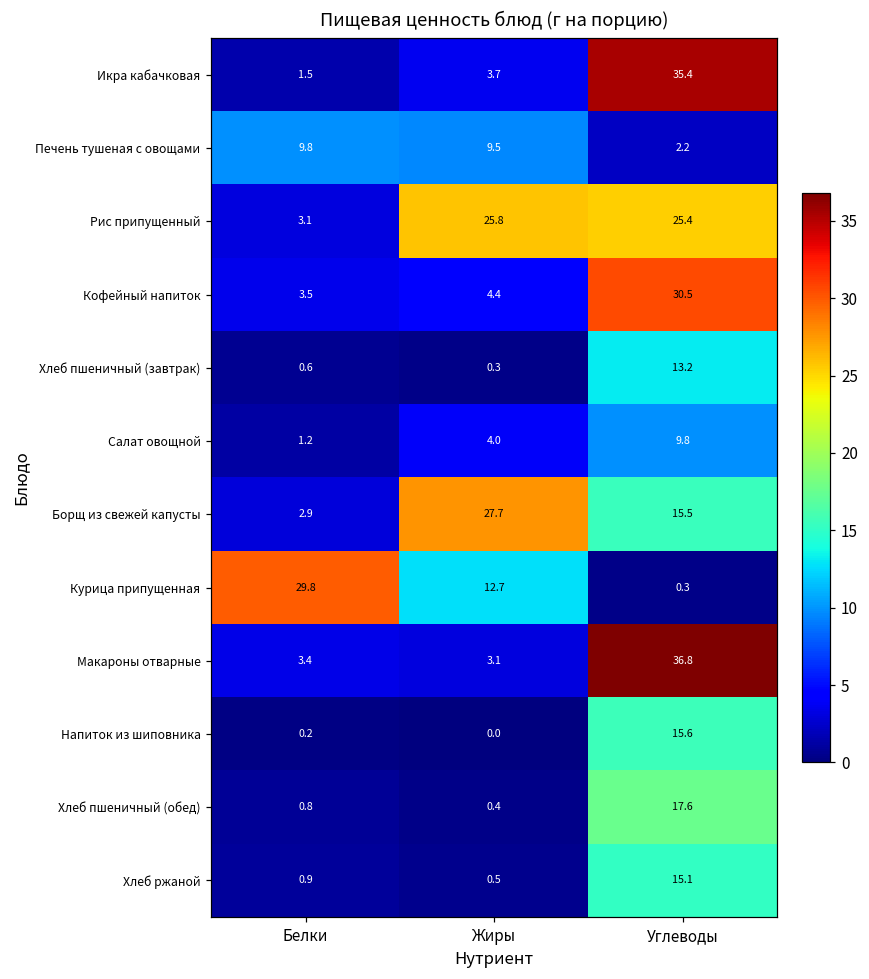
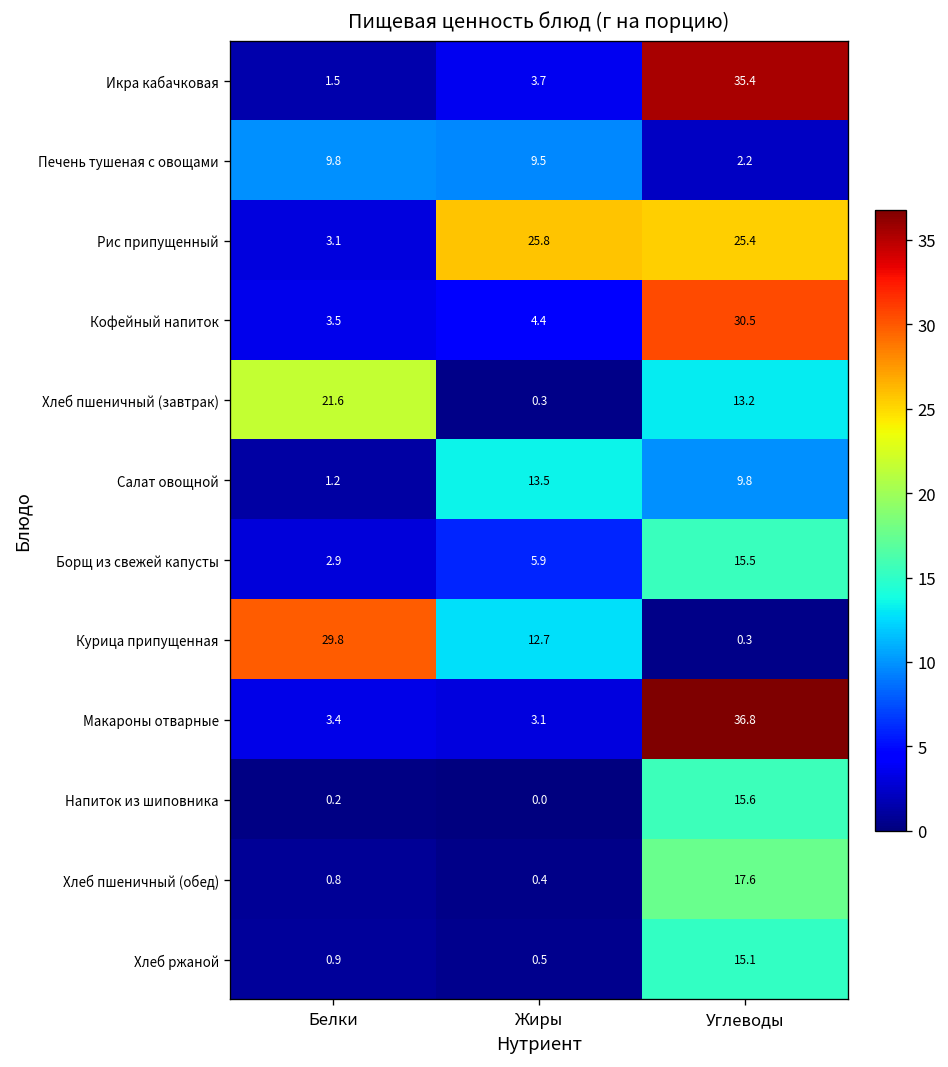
  {
    "Икра кабачковая": {
      "Белки": 1.5,
      "Жиры": 3.7,
      "Углеводы": 35.4
    },
    "Печень тушеная с овощами": {
      "Белки": 9.8,
      "Жиры": 9.5,
      "Углеводы": 2.2
    },
    "Рис припущенный": {
      "Белки": 3.1,
      "Жиры": 25.8,
      "Углеводы": 25.4
    },
    "Кофейный напиток": {
      "Белки": 3.5,
      "Жиры": 4.4,
      "Углеводы": 30.5
    },
    "Хлеб пшеничный (завтрак)": {
-     "Белки": 0.6,
+     "Белки": 21.6,
      "Жиры": 0.3,
      "Углеводы": 13.2
    },
    "Салат овощной": {
      "Белки": 1.2,
-     "Жиры": 4.0,
+     "Жиры": 13.5,
      "Углеводы": 9.8
    },
    "Борщ из свежей капусты": {
      "Белки": 2.9,
-     "Жиры": 27.7,
+     "Жиры": 5.9,
      "Углеводы": 15.5
    },
    "Курица припущенная": {
      "Белки": 29.8,
      "Жиры": 12.7,
      "Углеводы": 0.3
    },
    "Макароны отварные": {
      "Белки": 3.4,
      "Жиры": 3.1,
      "Углеводы": 36.8
    },
    "Напиток из шиповника": {
      "Белки": 0.2,
      "Жиры": 0.0,
      "Углеводы": 15.6
    },
    "Хлеб пшеничный (обед)": {
      "Белки": 0.8,
      "Жиры": 0.4,
      "Углеводы": 17.6
    },
    "Хлеб ржаной": {
      "Белки": 0.9,
      "Жиры": 0.5,
      "Углеводы": 15.1
    }
  }
